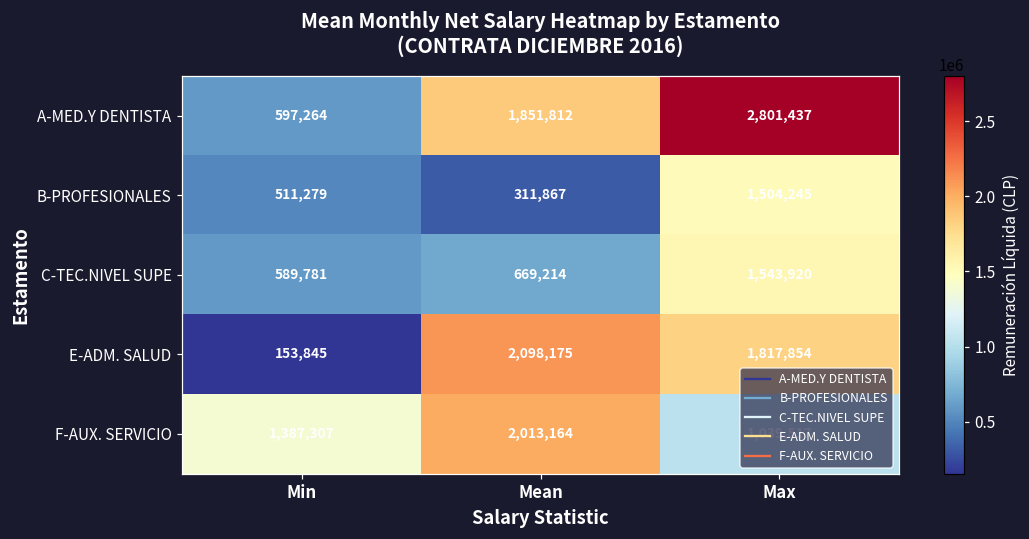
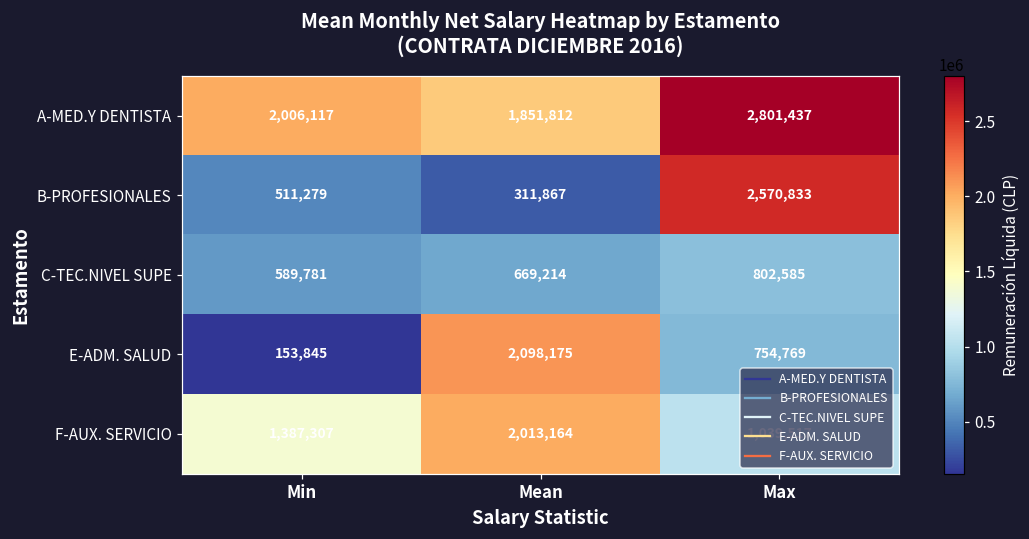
  {
    "A-MED.Y DENTISTA": {
-     "Min": "597,264",
+     "Min": "2,006,117",
      "Mean": "1,851,812",
      "Max": "2,801,437"
    },
    "B-PROFESIONALES": {
      "Min": "511,279",
      "Mean": "311,867",
-     "Max": "1,504,245"
+     "Max": "2,570,833"
    },
    "C-TEC.NIVEL SUPE": {
      "Min": "589,781",
      "Mean": "669,214",
-     "Max": "1,543,920"
+     "Max": "802,585"
    },
    "E-ADM. SALUD": {
      "Min": "153,845",
      "Mean": "2,098,175",
-     "Max": "1,817,854"
+     "Max": "754,769"
    },
    "F-AUX. SERVICIO": {
      "Mean": "2,013,164"
    }
  }
